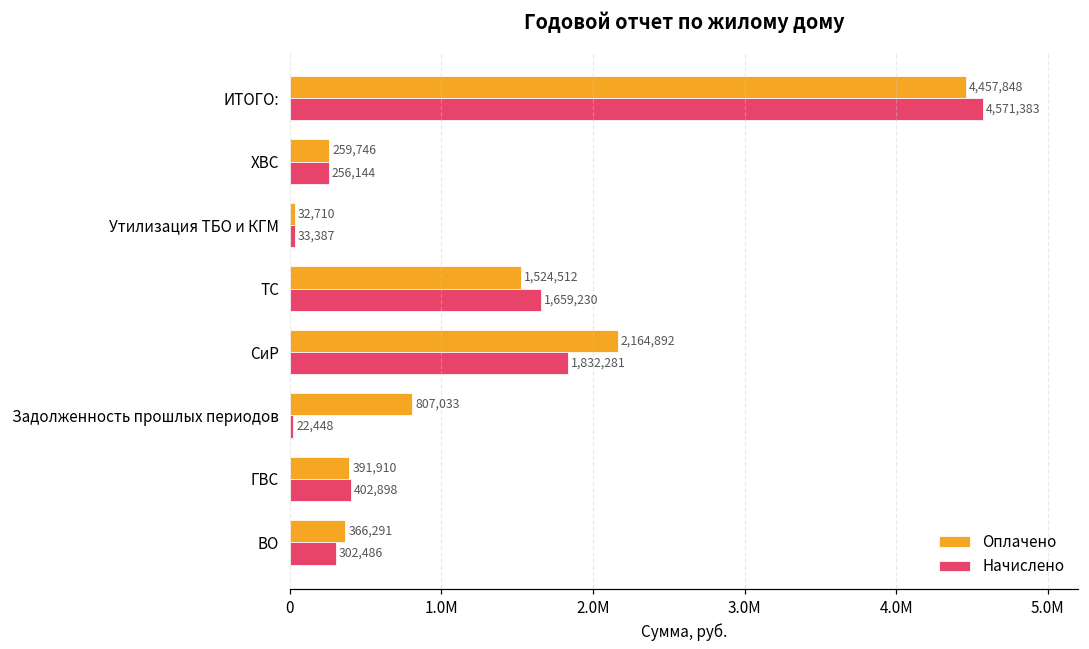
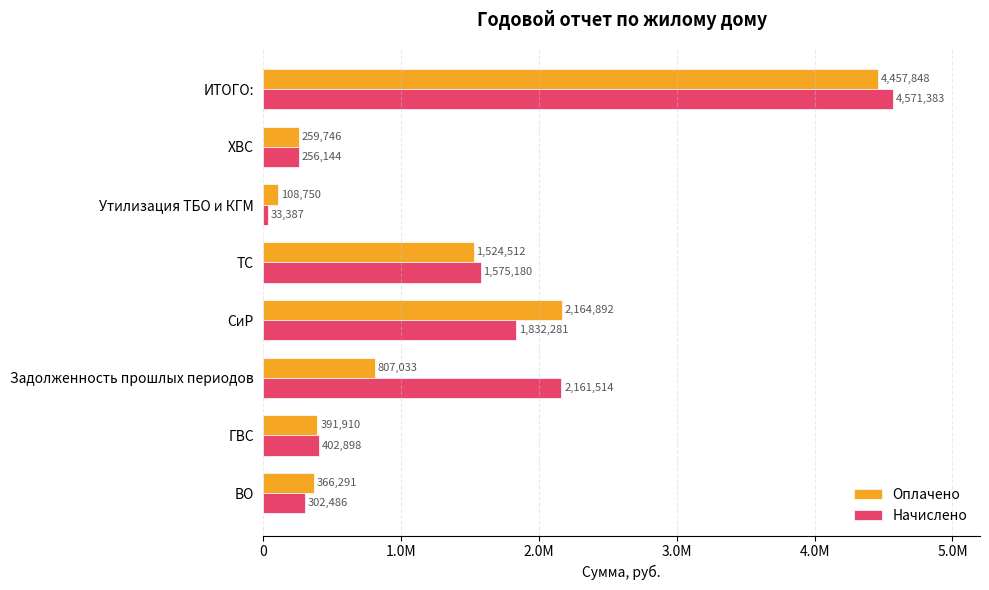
  {
    "Оплачено": {
      "ИТОГО:": "4,457,848",
      "ХВС": "259,746",
-     "Утилизация ТБО и КГМ": "32,710",
+     "Утилизация ТБО и КГМ": "108,750",
      "ТС": "1,524,512",
      "СиР": "2,164,892",
      "Задолженность прошлых периодов": "807,033",
      "ГВС": "391,910",
      "ВО": "366,291"
    },
    "Начислено": {
      "ИТОГО:": "4,571,383",
      "ХВС": "256,144",
      "Утилизация ТБО и КГМ": "33,387",
-     "ТС": "1,659,230",
+     "ТС": "1,575,180",
      "СиР": "1,832,281",
-     "Задолженность прошлых периодов": "22,448",
+     "Задолженность прошлых периодов": "2,161,514",
      "ГВС": "402,898",
      "ВО": "302,486"
    }
  }
